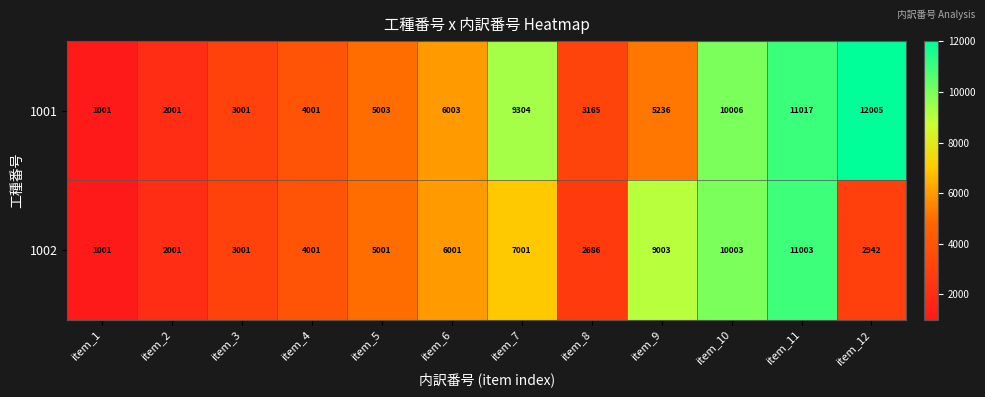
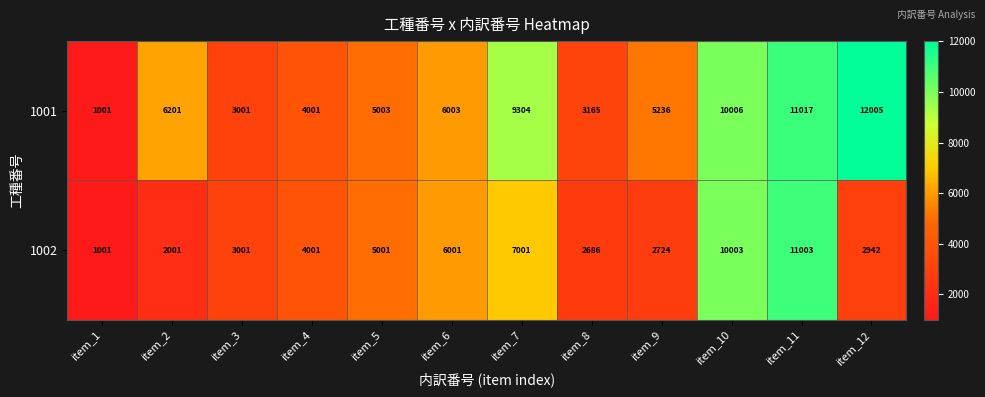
  {
    "1001": {
      "item_1": 1001,
-     "item_2": 2001,
+     "item_2": 6201,
      "item_3": 3001,
      "item_4": 4001,
      "item_5": 5003,
      "item_6": 6003,
      "item_7": 9304,
      "item_8": 3165,
      "item_9": 5236,
      "item_10": 10006,
      "item_11": 11017,
      "item_12": 12005
    },
    "1002": {
      "item_1": 1001,
      "item_2": 2001,
      "item_3": 3001,
      "item_4": 4001,
      "item_5": 5001,
      "item_6": 6001,
      "item_7": 7001,
      "item_8": 2686,
-     "item_9": 9003,
+     "item_9": 2724,
      "item_10": 10003,
      "item_11": 11003,
      "item_12": 2942
    }
  }
